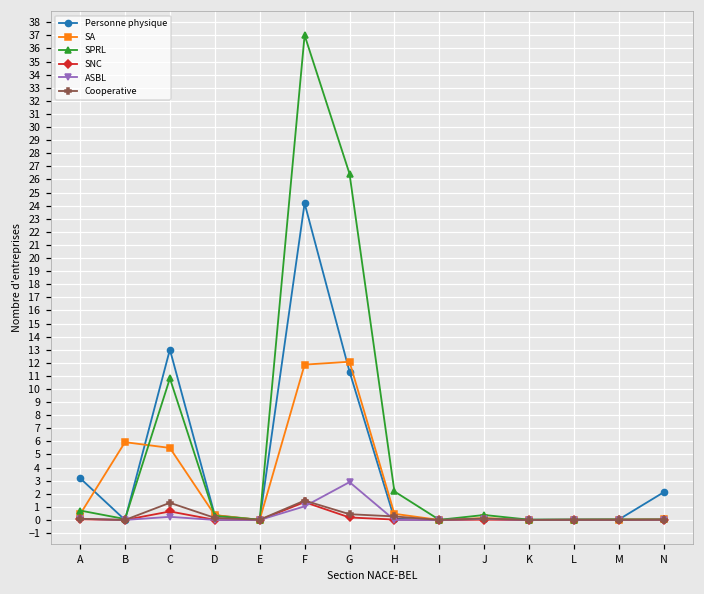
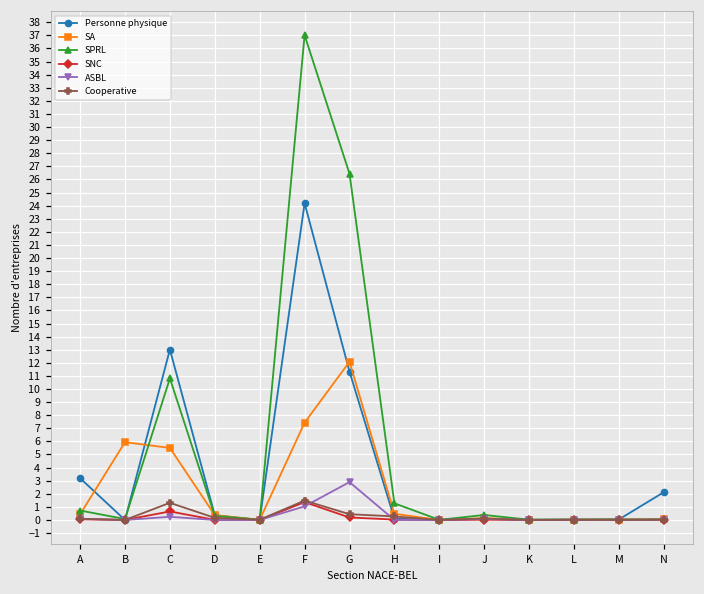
  {
    "Personne physique": {
      "A": 3.2,
      "C": 13.0,
      "F": 24.2,
      "G": 11.3,
      "N": 2.1
    },
    "SA": {
      "A": 0.4,
      "B": 5.9,
      "C": 5.5,
-     "F": 11.9,
+     "F": 7.4,
      "G": 12.1
    },
    "SPRL": {
      "A": 0.7,
      "C": 10.8,
      "F": 37.0,
      "G": 26.4,
-     "H": 2.2,
+     "H": 1.3,
      "J": 0.4
    },
    "SNC": {
      "C": 0.7,
      "G": 0.2
    },
    "ASBL": {
      "C": 0.2,
      "F": 1.0,
      "G": 2.9
    },
    "Cooperative": {
      "C": 1.3,
      "G": 0.4
    }
  }
